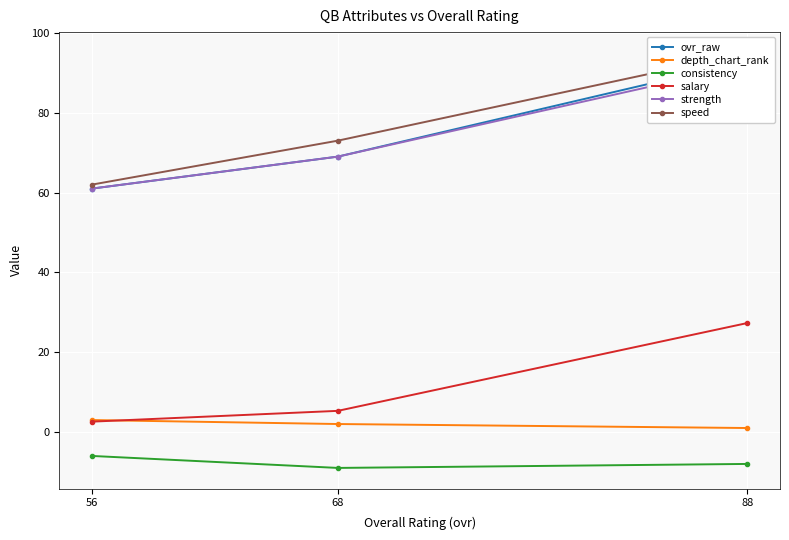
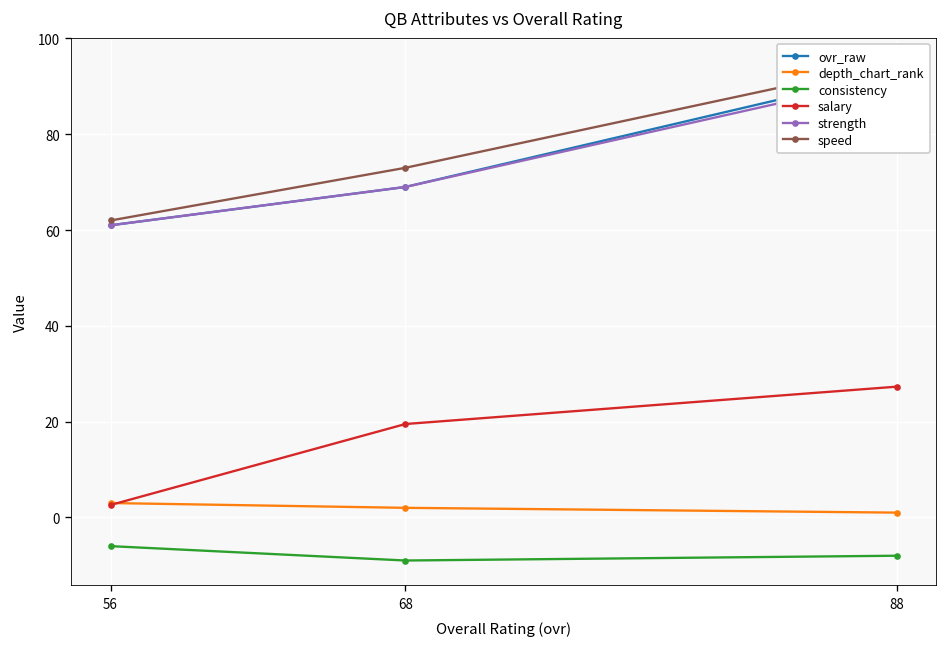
  {
    "depth_chart_rank": {
      "68": 2,
      "88": 1
    },
    "consistency": {
      "56": -6,
      "68": -9,
      "88": -8
    },
    "salary": {
-     "68": 5,
+     "68": 20,
      "88": 27
    },
    "speed": {
      "56": 62,
      "68": 73
    }
  }
